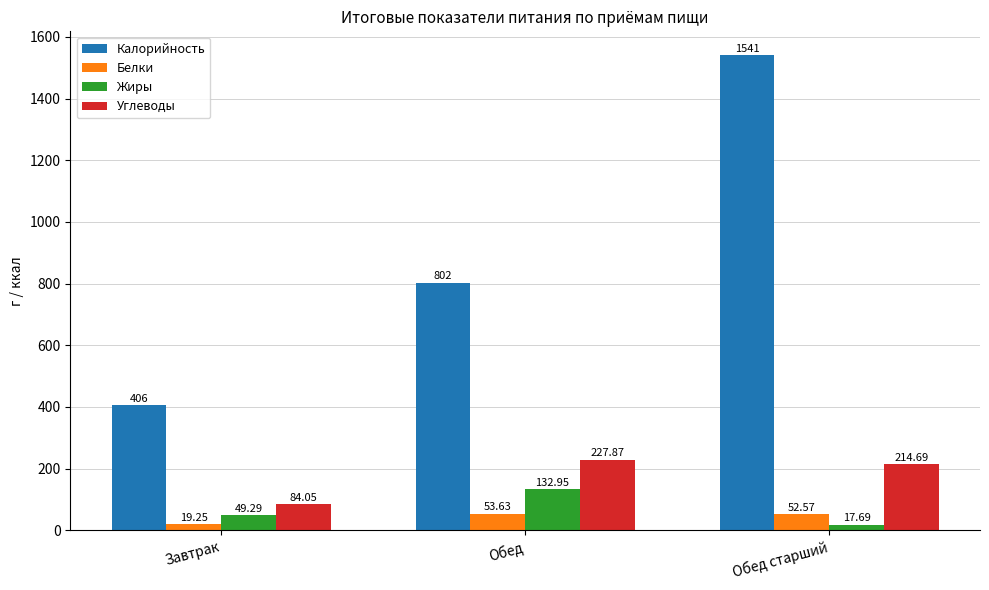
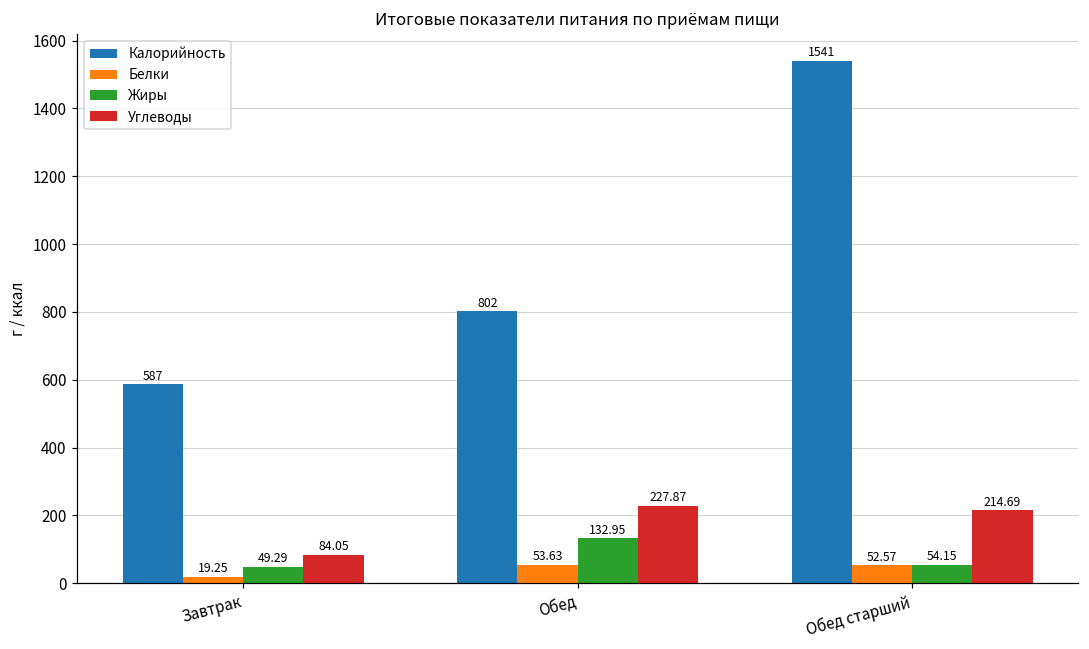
  {
    "Калорийность": {
-     "Завтрак": 406,
+     "Завтрак": 587,
      "Обед": 802,
      "Обед старший": 1541
    },
    "Белки": {
      "Завтрак": 19.25,
      "Обед": 53.63,
      "Обед старший": 52.57
    },
    "Жиры": {
      "Завтрак": 49.29,
      "Обед": 132.95,
-     "Обед старший": 17.69
+     "Обед старший": 54.15
    },
    "Углеводы": {
      "Завтрак": 84.05,
      "Обед": 227.87,
      "Обед старший": 214.69
    }
  }
